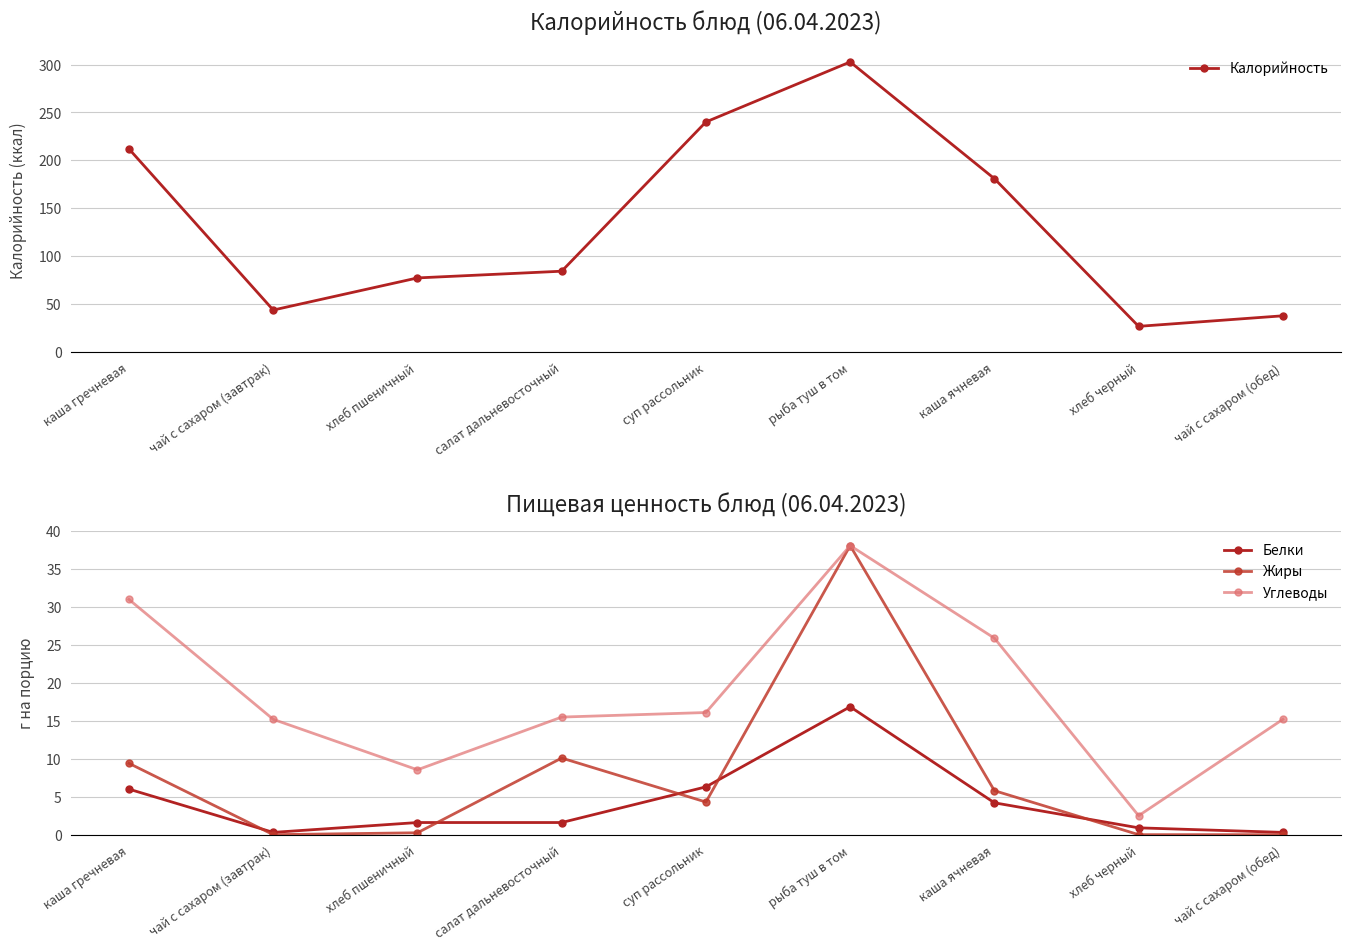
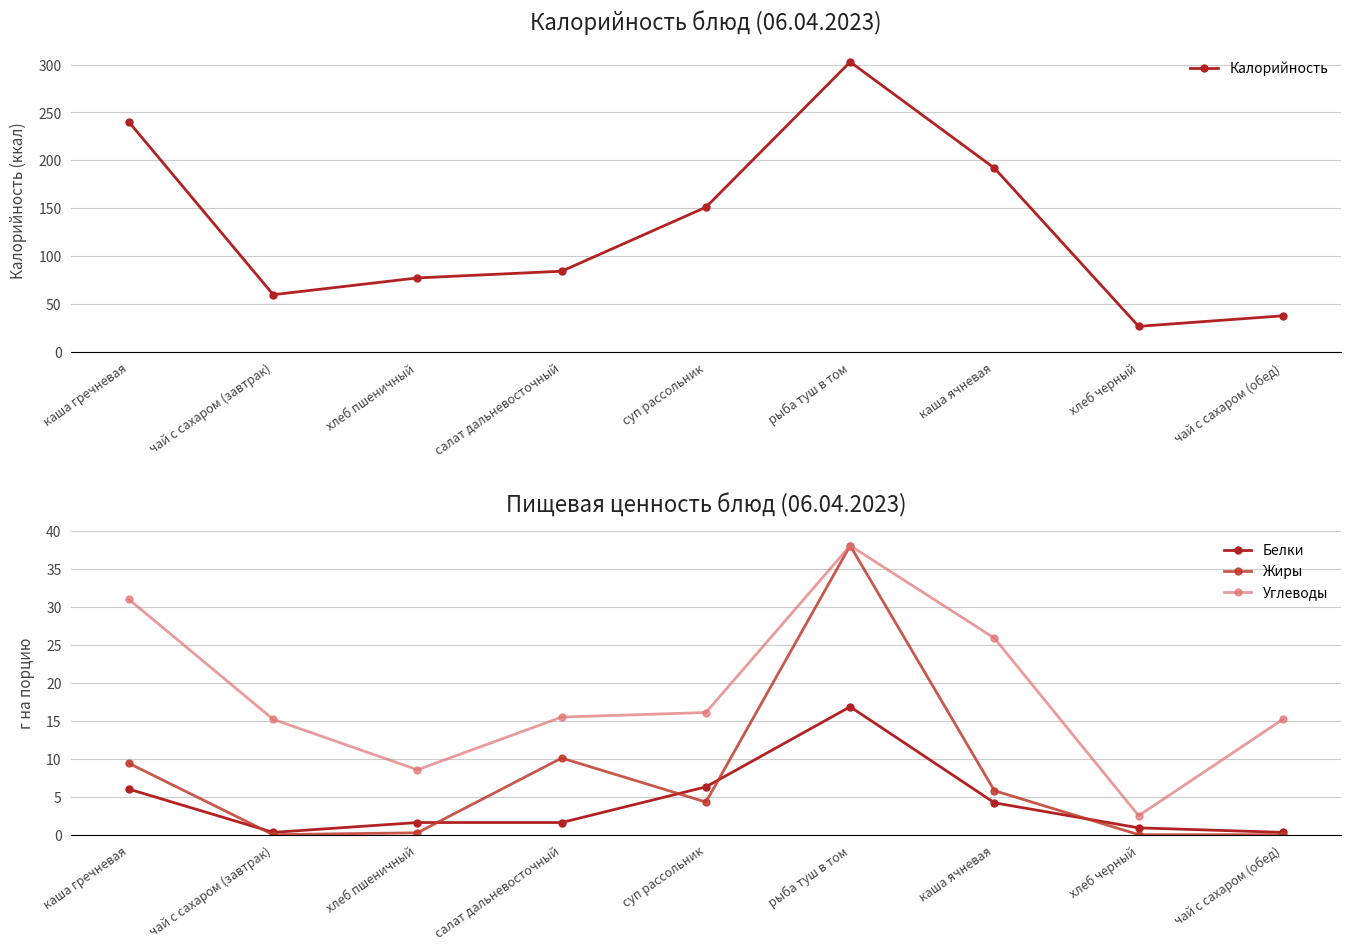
  {
    "Калорийность блюд (06.04.2023)": {
-     "каша гречневая": 210,
-     "чай с сахаром (завтрак)": 40,
+     "каша гречневая": 240,
+     "чай с сахаром (завтрак)": 60,
      "хлеб пшеничный": 80,
      "салат дальневосточный": 80,
-     "суп рассольник": 240,
+     "суп рассольник": 150,
      "рыба туш в том": 300,
-     "каша ячневая": 180,
+     "каша ячневая": 190,
      "хлеб черный": 30,
      "чай с сахаром (обед)": 40
    },
    "Пищевая ценность блюд (06.04.2023)": {
      "Углеводы": {
        "каша гречневая": 31,
        "чай с сахаром (завтрак)": 15,
        "хлеб пшеничный": 9,
        "салат дальневосточный": 16,
        "суп рассольник": 16,
        "каша ячневая": 26,
        "хлеб черный": 3,
        "чай с сахаром (обед)": 15
      }
    }
  }
